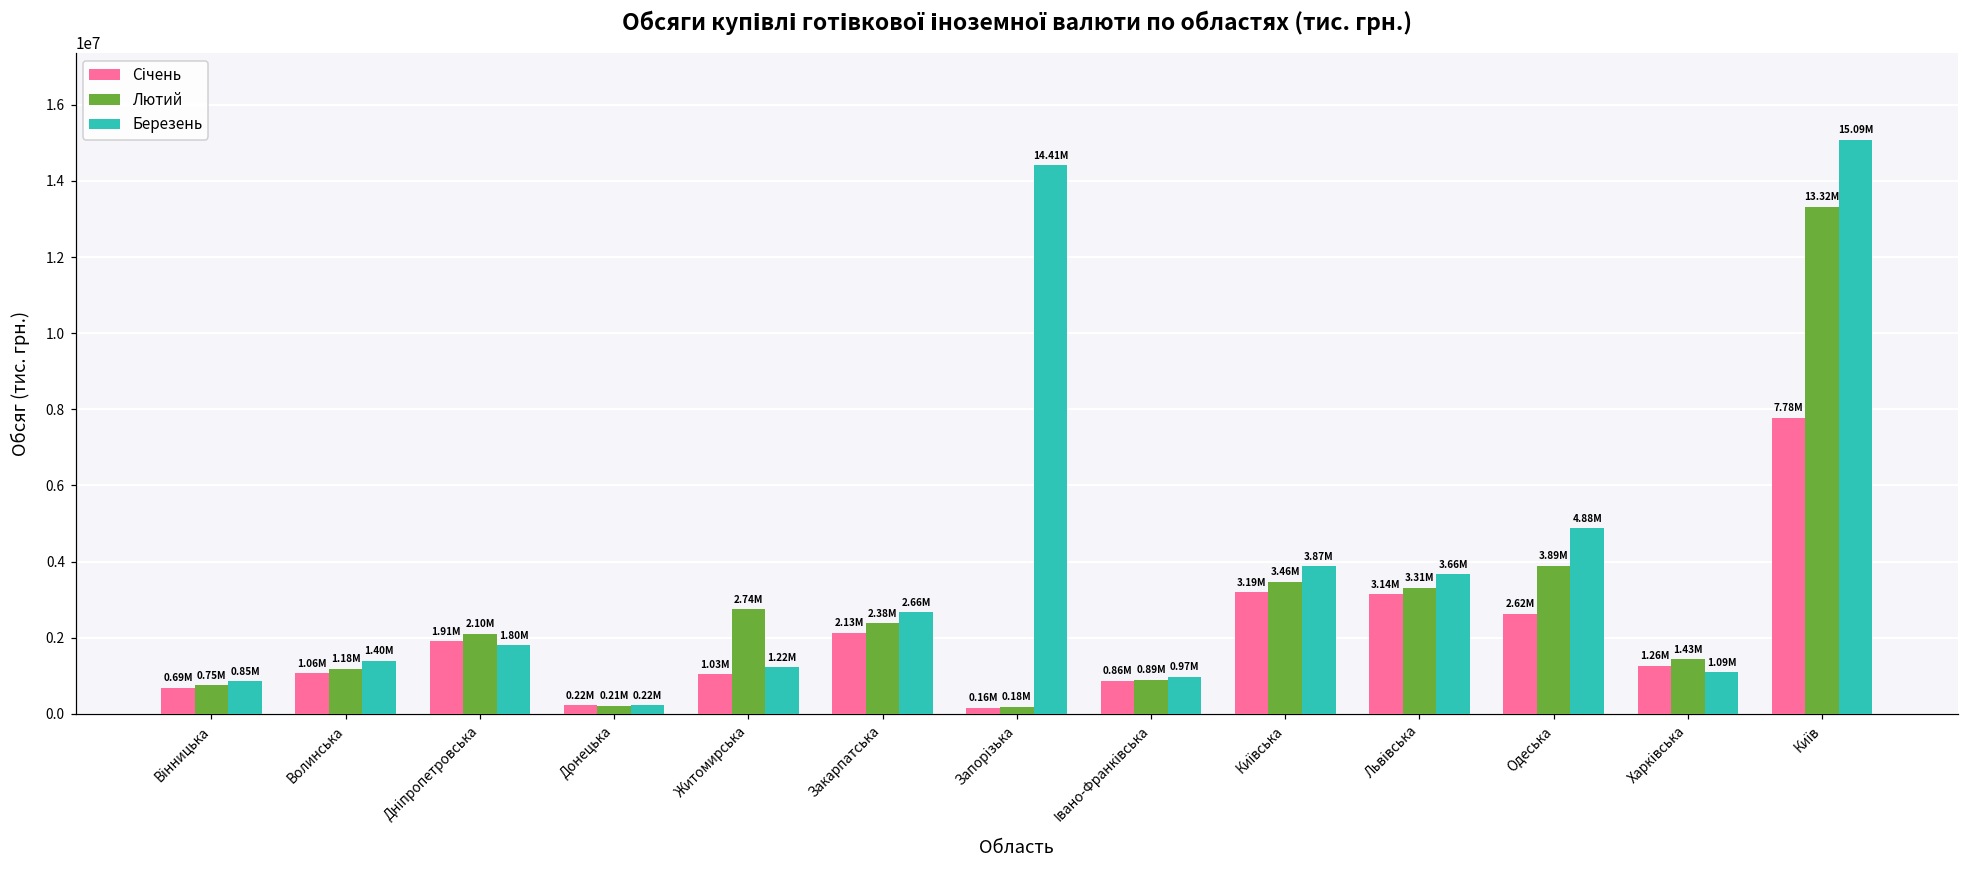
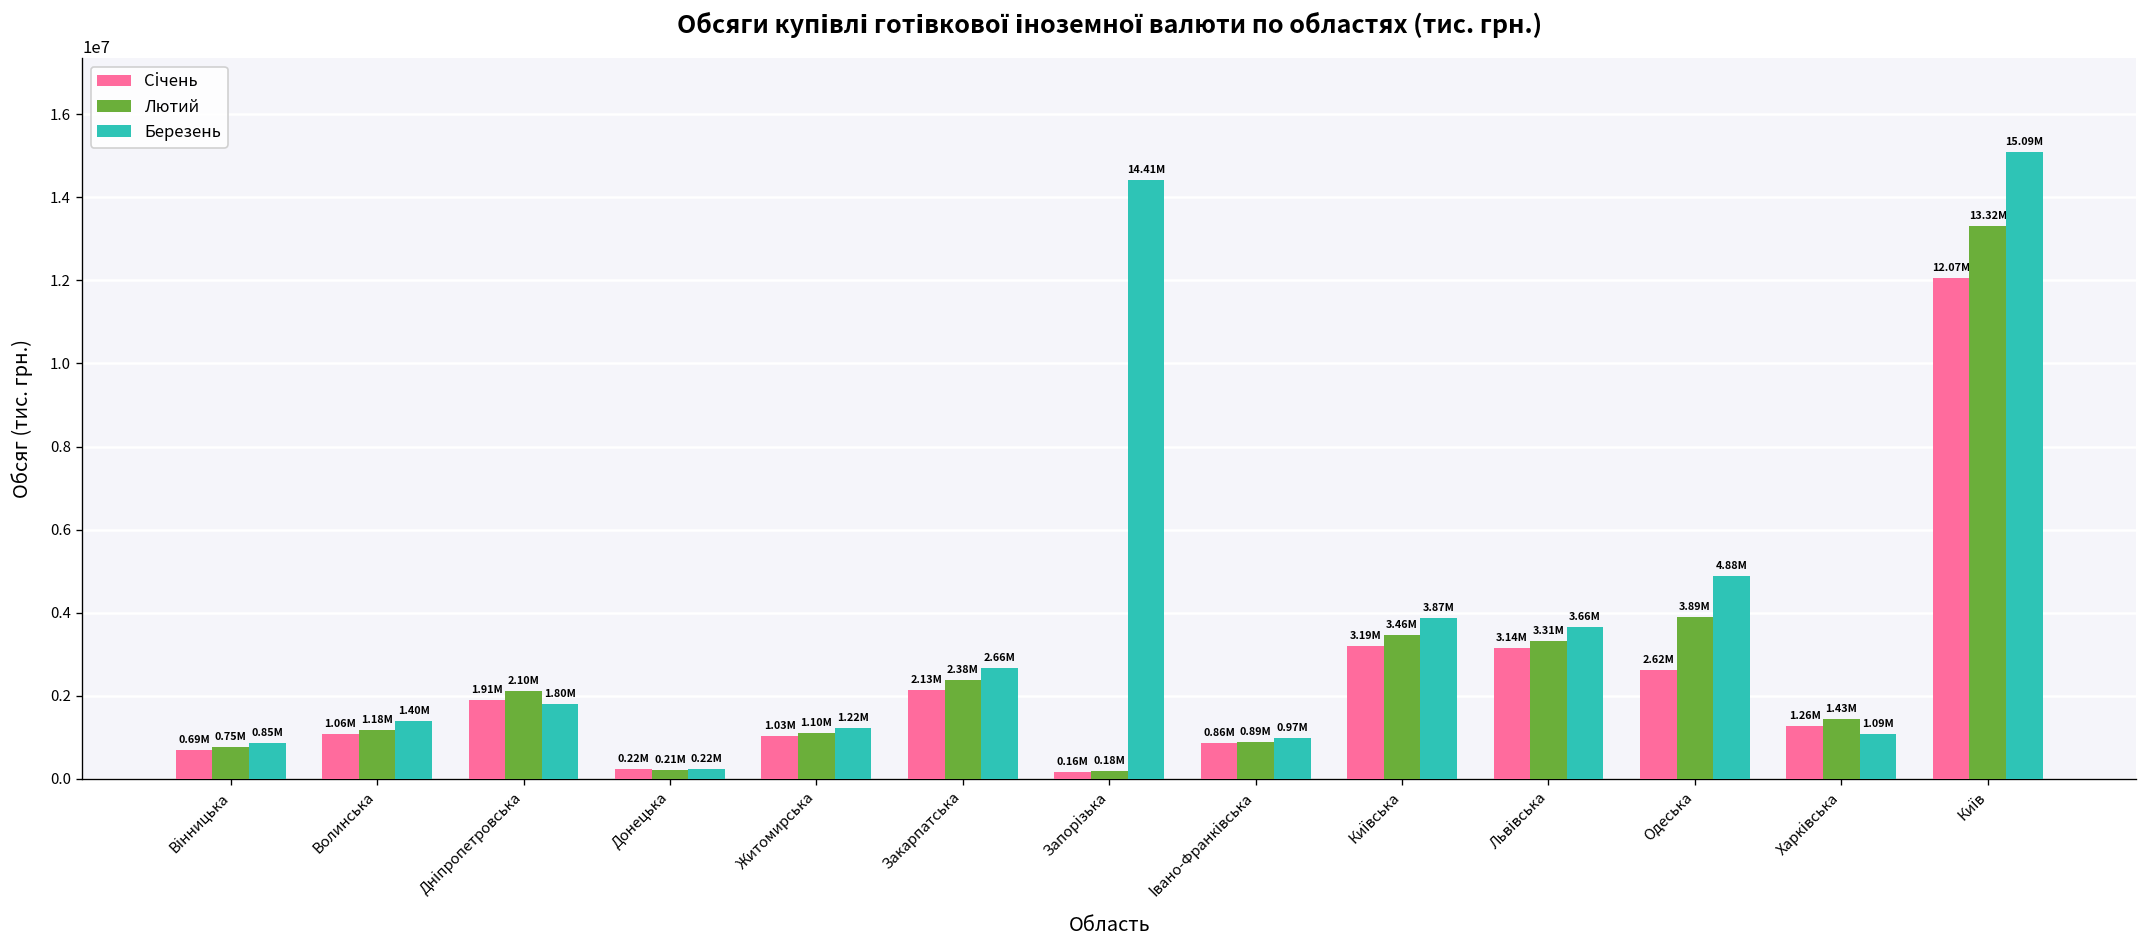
  {
    "Січень": {
      "Вінницька": "0.69M",
      "Волинська": "1.06M",
      "Дніпропетровська": "1.91M",
      "Донецька": "0.22M",
      "Житомирська": "1.03M",
      "Закарпатська": "2.13M",
      "Запорізька": "0.16M",
      "Івано-Франківська": "0.86M",
      "Київська": "3.19M",
      "Львівська": "3.14M",
      "Одеська": "2.62M",
      "Харківська": "1.26M",
-     "Київ": "7.78M"
+     "Київ": "12.07M"
    },
    "Лютий": {
      "Вінницька": "0.75M",
      "Волинська": "1.18M",
      "Дніпропетровська": "2.10M",
      "Донецька": "0.21M",
-     "Житомирська": "2.74M",
+     "Житомирська": "1.10M",
      "Закарпатська": "2.38M",
      "Запорізька": "0.18M",
      "Івано-Франківська": "0.89M",
      "Київська": "3.46M",
      "Львівська": "3.31M",
      "Одеська": "3.89M",
      "Харківська": "1.43M",
      "Київ": "13.32M"
    },
    "Березень": {
      "Вінницька": "0.85M",
      "Волинська": "1.40M",
      "Дніпропетровська": "1.80M",
      "Донецька": "0.22M",
      "Житомирська": "1.22M",
      "Закарпатська": "2.66M",
      "Запорізька": "14.41M",
      "Івано-Франківська": "0.97M",
      "Київська": "3.87M",
      "Львівська": "3.66M",
      "Одеська": "4.88M",
      "Харківська": "1.09M",
      "Київ": "15.09M"
    }
  }
